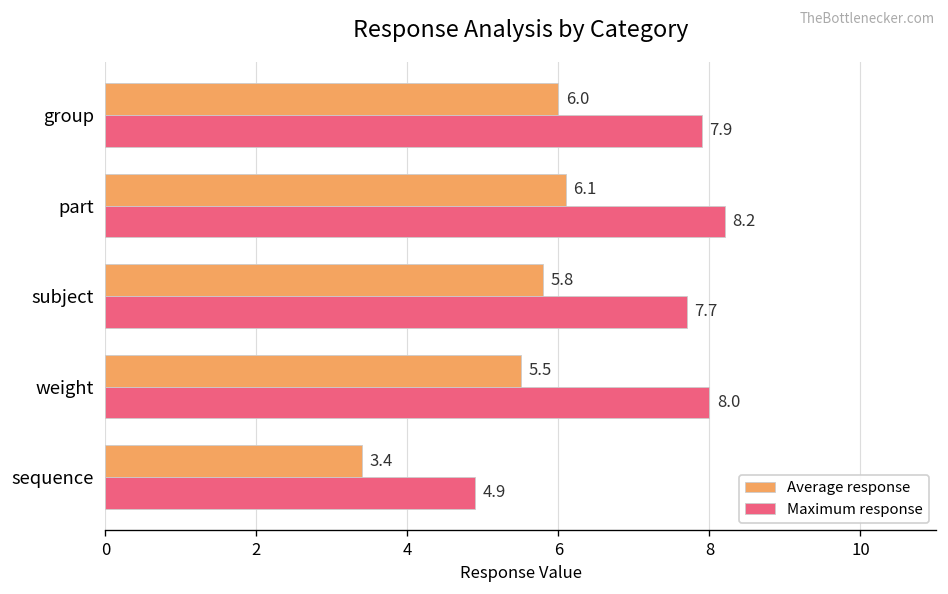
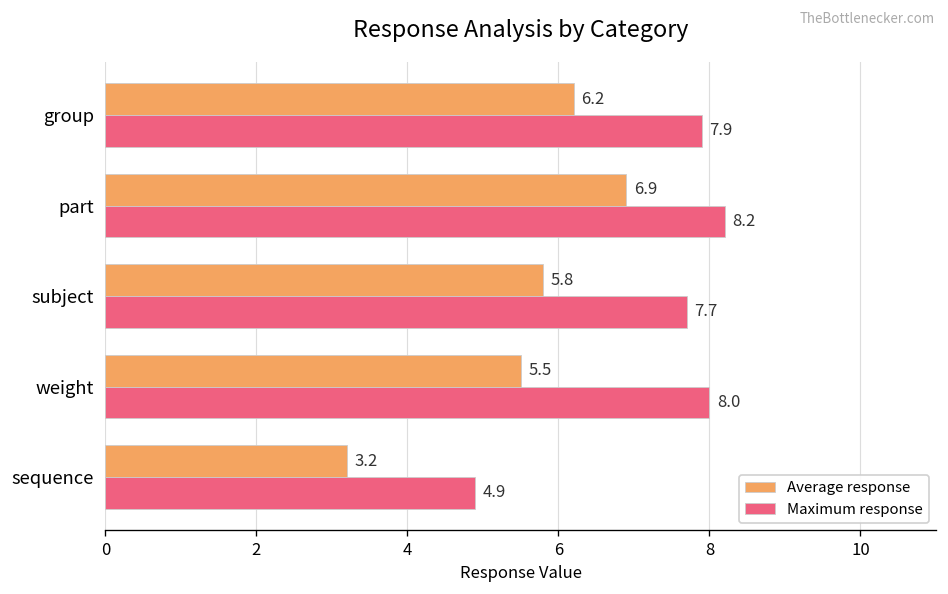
  {
    "Average response": {
-     "group": 6.0,
-     "part": 6.1,
+     "group": 6.2,
+     "part": 6.9,
      "subject": 5.8,
      "weight": 5.5,
-     "sequence": 3.4
+     "sequence": 3.2
    },
    "Maximum response": {
      "group": 7.9,
      "part": 8.2,
      "subject": 7.7,
      "weight": 8.0,
      "sequence": 4.9
    }
  }
